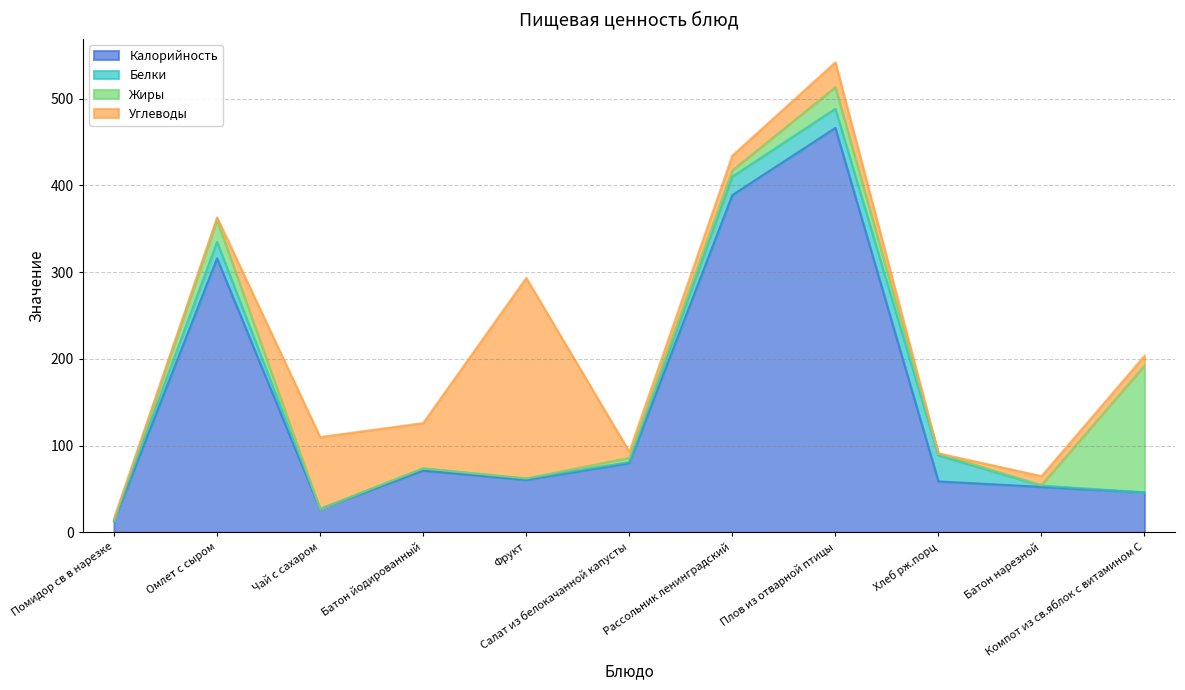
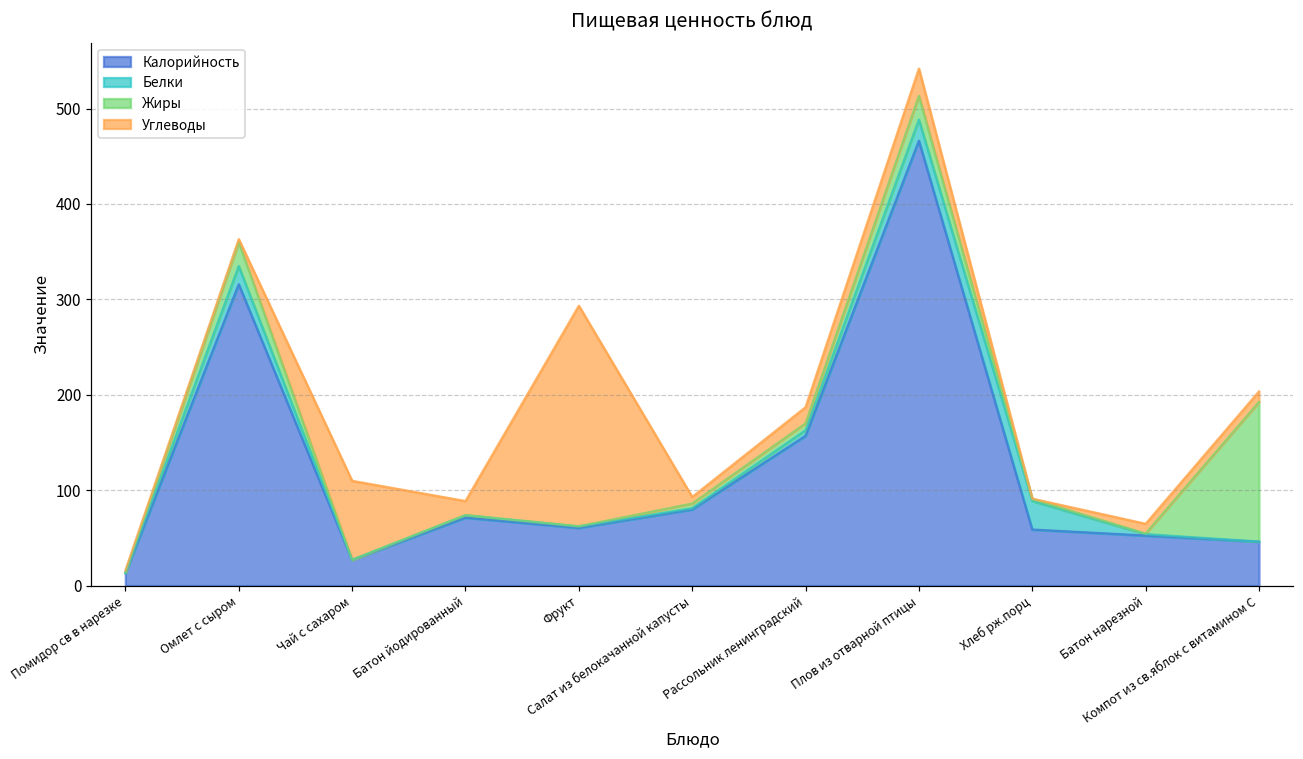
  {
    "Калорийность": {
      "Омлет с сыром": 320,
-     "Рассольник ленинградский": 390,
+     "Рассольник ленинградский": 160,
      "Плов из отварной птицы": 470,
      "Хлеб рж.порц": 60
    },
    "Белки": {
      "Омлет с сыром": 20,
-     "Рассольник ленинградский": 20,
+     "Рассольник ленинградский": 10,
      "Плов из отварной птицы": 20
    },
    "Жиры": {
      "Омлет с сыром": 30,
      "Салат из белокачанной капусты": 0,
      "Рассольник ленинградский": 10,
      "Плов из отварной птицы": 20,
      "Компот из св.яблок с витамином С": 150
    },
    "Углеводы": {
      "Омлет с сыром": 0,
      "Чай с сахаром": 80,
-     "Батон йодированный": 50,
+     "Батон йодированный": 10,
      "Фрукт": 230,
      "Салат из белокачанной капусты": 10,
      "Рассольник ленинградский": 20,
      "Плов из отварной птицы": 30,
      "Батон нарезной": 10,
      "Компот из св.яблок с витамином С": 10
    }
  }
